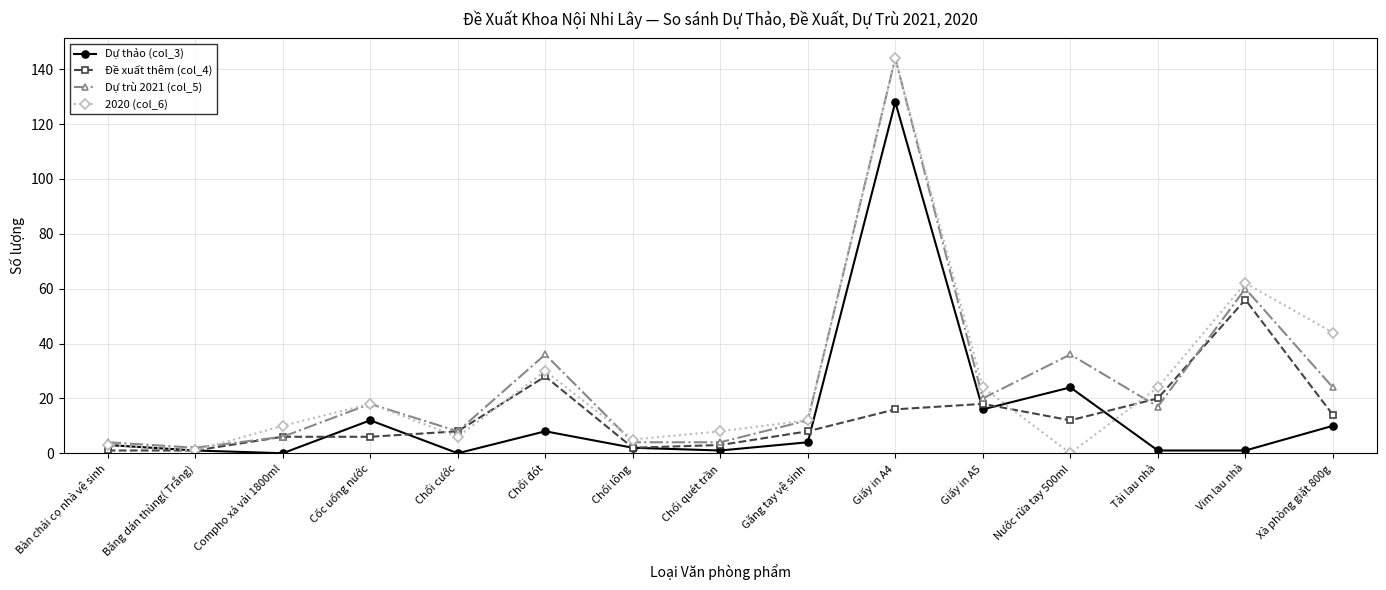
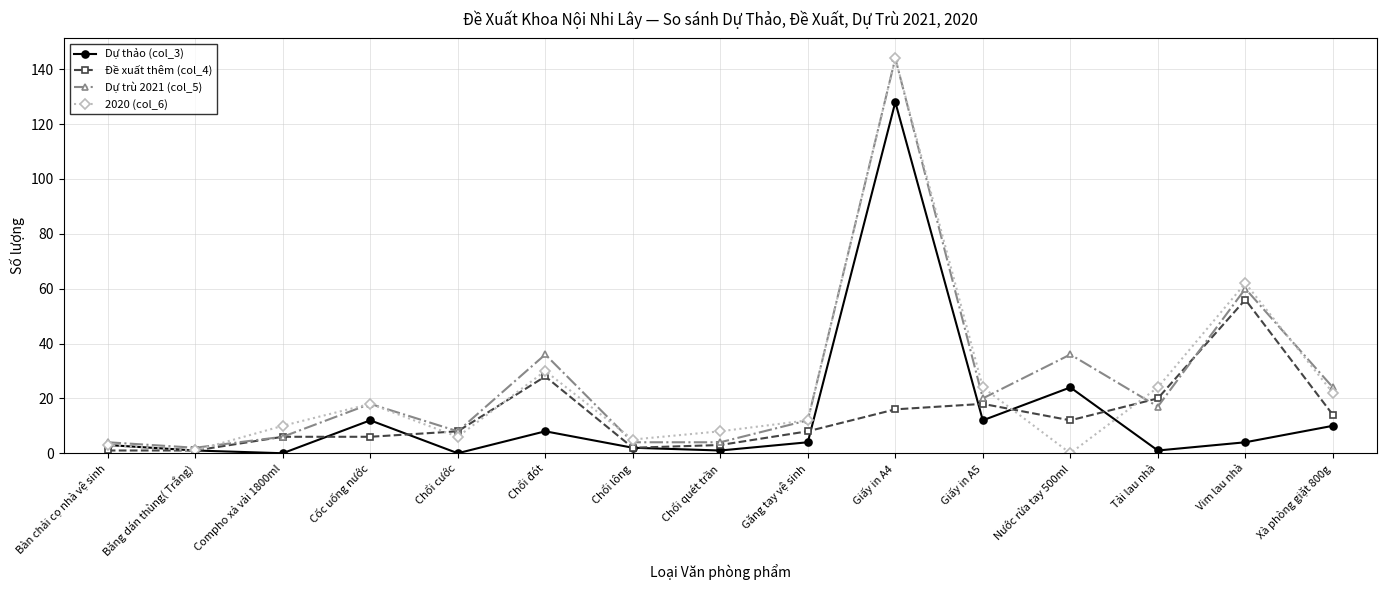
  {
    "Dự thảo (col_3)": {
      "Compho xả vải 1800ml": 0,
      "Cốc uống nước": 12,
      "Chổi cước": 0,
      "Chổi đót": 8,
      "Chổi quét trần": 1,
      "Găng tay vệ sinh": 4,
      "Giấy in A4": 128,
-     "Giấy in A5": 16,
+     "Giấy in A5": 12,
      "Nước rửa tay 500ml": 24,
      "Tải lau nhà": 1,
-     "Vim lau nhà": 1,
+     "Vim lau nhà": 4,
      "Xà phòng giặt 800g": 10
    },
    "Đề xuất thêm (col_4)": {
      "Bàn chải cọ nhà vệ sinh": 1,
      "Cốc uống nước": 6,
      "Chổi đót": 28,
      "Chổi quét trần": 3,
      "Găng tay vệ sinh": 8,
      "Giấy in A4": 16,
      "Giấy in A5": 18,
      "Nước rửa tay 500ml": 12,
      "Tải lau nhà": 20,
      "Vim lau nhà": 56,
      "Xà phòng giặt 800g": 14
    },
    "Dự trù 2021 (col_5)": {
      "Bàn chải cọ nhà vệ sinh": 4,
      "Băng dán thùng( Trắng)": 2,
      "Chổi đót": 36,
      "Chổi lông": 4,
      "Chổi quét trần": 4,
      "Giấy in A5": 20,
      "Nước rửa tay 500ml": 36,
      "Tải lau nhà": 17,
      "Vim lau nhà": 60,
      "Xà phòng giặt 800g": 24
    },
    "2020 (col_6)": {
      "Compho xả vải 1800ml": 10,
      "Chổi cước": 6,
      "Chổi đót": 30,
      "Chổi lông": 5,
      "Chổi quét trần": 8,
      "Giấy in A5": 24,
      "Nước rửa tay 500ml": 0,
      "Tải lau nhà": 24,
      "Vim lau nhà": 62,
-     "Xà phòng giặt 800g": 44
+     "Xà phòng giặt 800g": 22
    }
  }
